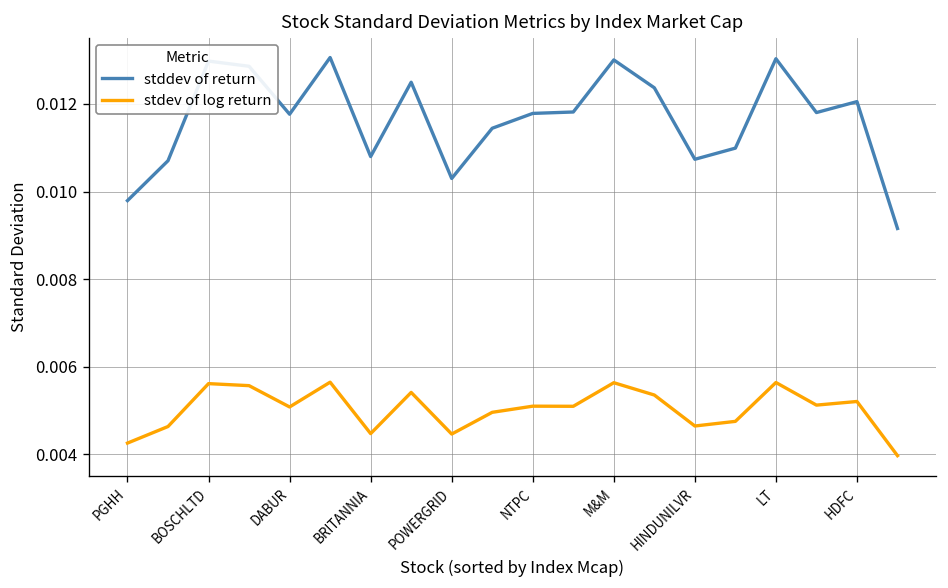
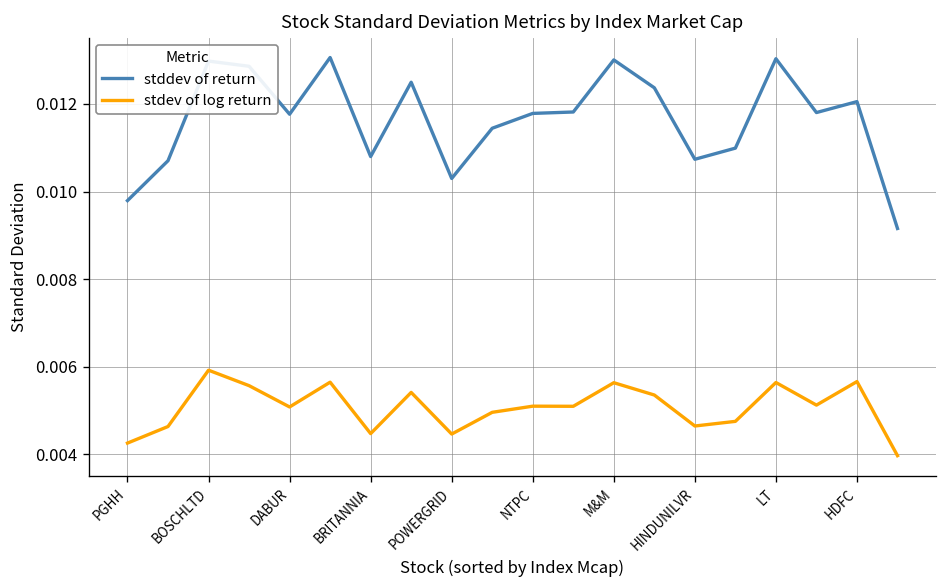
  {
    "stddev of return": {
      "DABUR": 0.0118,
      "BRITANNIA": 0.0108,
      "POWERGRID": 0.0103,
      "NTPC": 0.0118,
      "HINDUNILVR": 0.0107,
      "LT": 0.0130,
      "HDFC": 0.0121
    },
    "stdev of log return": {
-     "BOSCHLTD": 0.0056,
+     "BOSCHLTD": 0.0059,
      "DABUR": 0.0051,
      "BRITANNIA": 0.0045,
      "POWERGRID": 0.0045,
      "NTPC": 0.0051,
      "HINDUNILVR": 0.0046,
      "LT": 0.0056,
-     "HDFC": 0.0052
+     "HDFC": 0.0057
    }
  }
